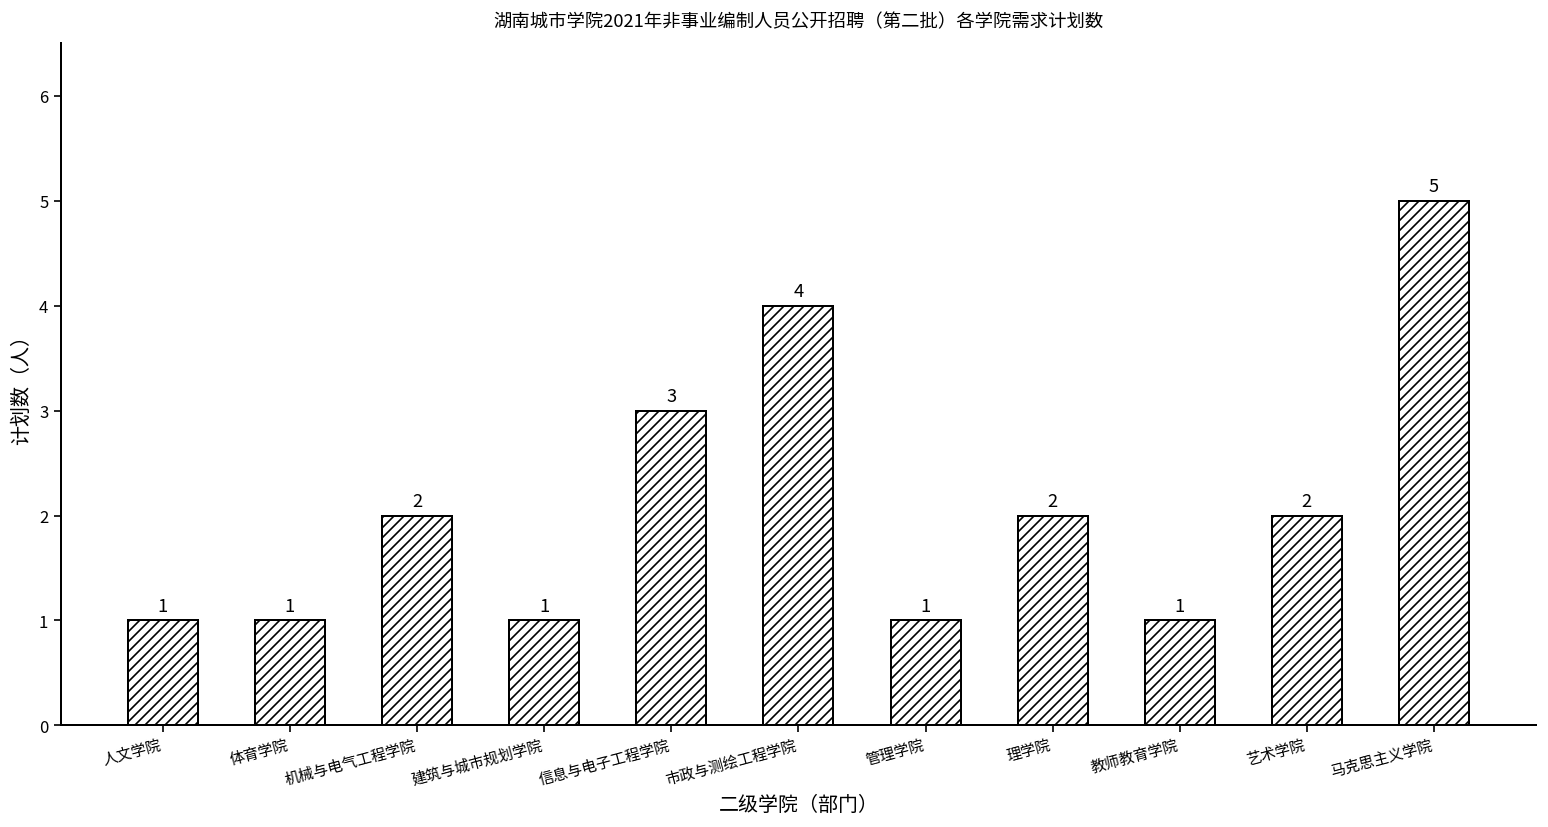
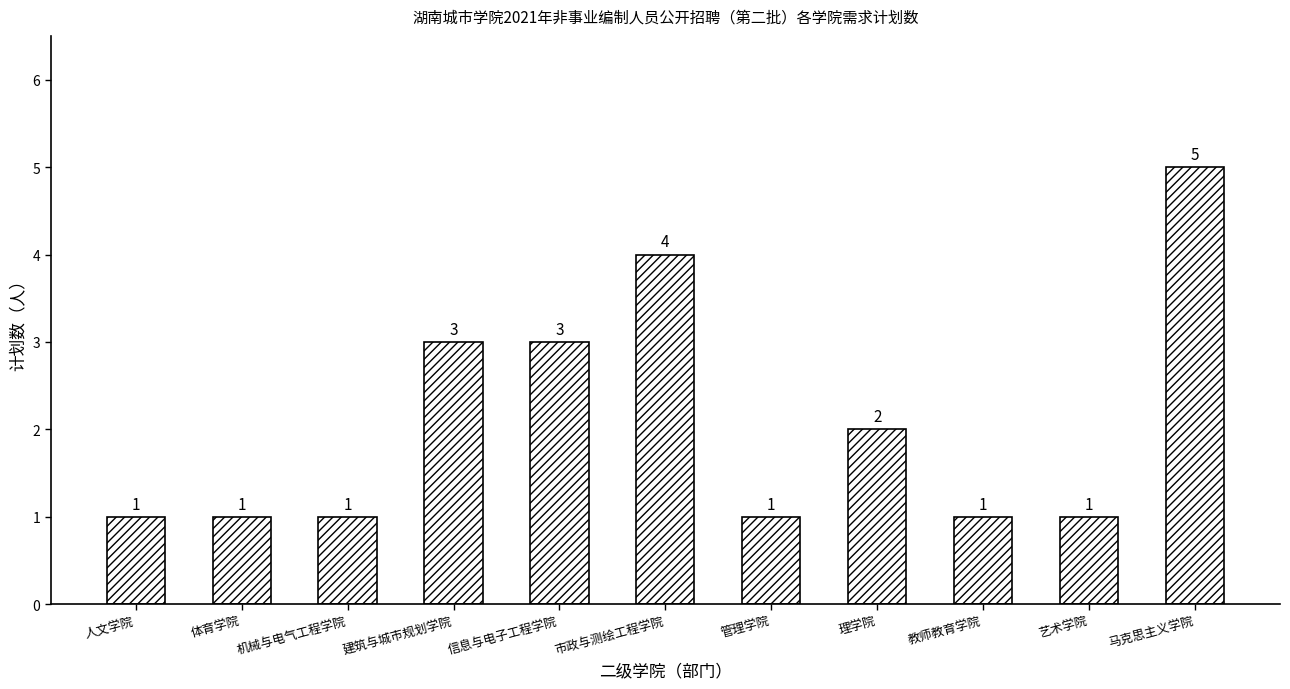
  {
    "人文学院": 1,
    "体育学院": 1,
-   "机械与电气工程学院": 2,
-   "建筑与城市规划学院": 1,
+   "机械与电气工程学院": 1,
+   "建筑与城市规划学院": 3,
    "信息与电子工程学院": 3,
    "市政与测绘工程学院": 4,
    "管理学院": 1,
    "理学院": 2,
    "教师教育学院": 1,
-   "艺术学院": 2,
+   "艺术学院": 1,
    "马克思主义学院": 5
  }
